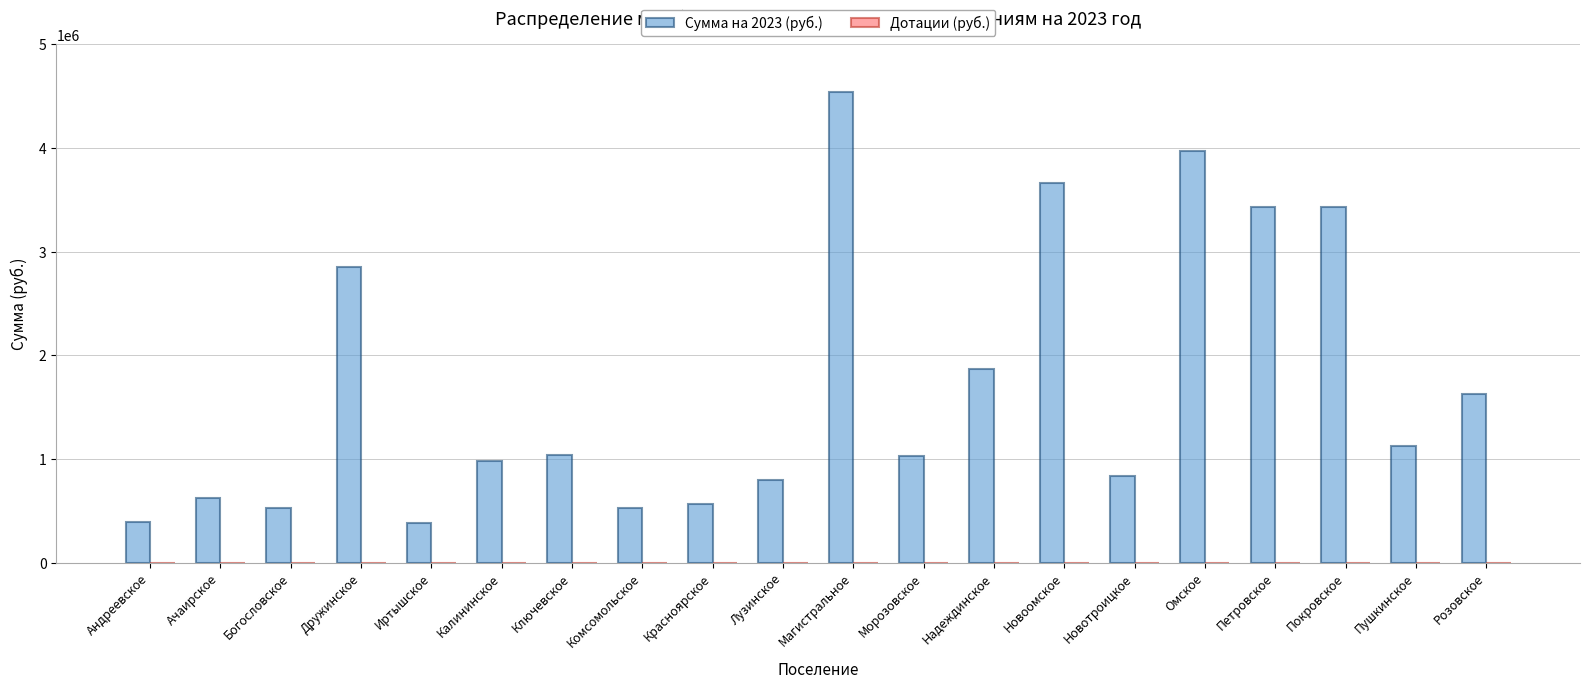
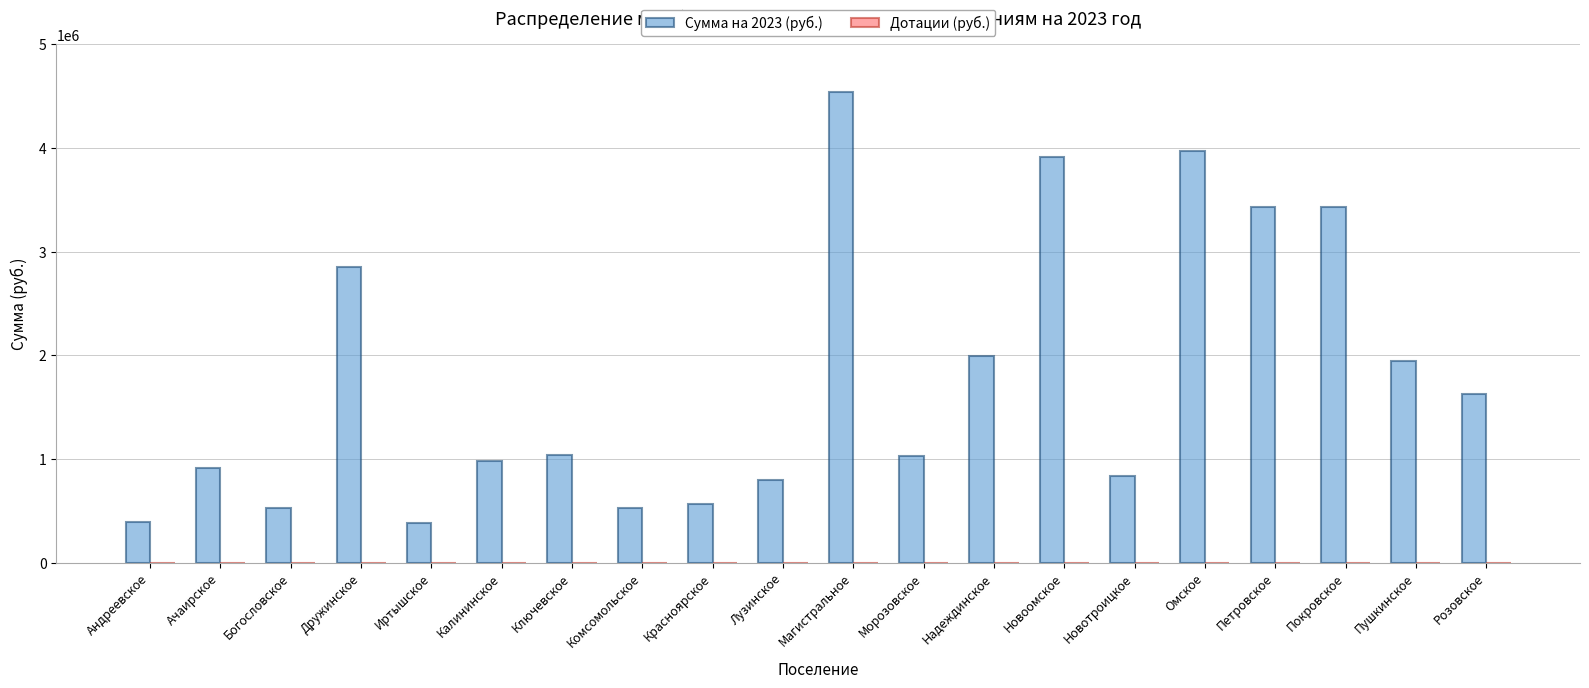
  {
    "Сумма на 2023 (руб.)": {
      "Андреевское": 400000,
-     "Ачаирское": 620000,
+     "Ачаирское": 920000,
      "Богословское": 520000,
      "Дружинское": 2850000,
      "Иртышское": 390000,
      "Калининское": 980000,
      "Ключевское": 1040000,
      "Комсомольское": 530000,
      "Красноярское": 570000,
      "Лузинское": 800000,
      "Магистральное": 4540000,
      "Морозовское": 1030000,
-     "Надеждинское": 1870000,
-     "Новоомское": 3660000,
+     "Надеждинское": 2000000,
+     "Новоомское": 3910000,
      "Новотроицкое": 840000,
      "Омское": 3970000,
      "Петровское": 3430000,
      "Покровское": 3430000,
-     "Пушкинское": 1120000,
+     "Пушкинское": 1940000,
      "Розовское": 1630000
    },
    "Дотации (руб.)": {
      "Андреевское": 0,
      "Ачаирское": 0,
      "Богословское": 0,
      "Дружинское": 0,
      "Иртышское": 0,
      "Калининское": 0,
      "Ключевское": 0,
      "Комсомольское": 0,
      "Красноярское": 0,
      "Лузинское": 0,
      "Магистральное": 0,
      "Морозовское": 0,
      "Надеждинское": 0,
      "Новоомское": 0,
      "Новотроицкое": 0,
      "Омское": 0,
      "Петровское": 0,
      "Покровское": 0,
      "Пушкинское": 0,
      "Розовское": 0
    }
  }
